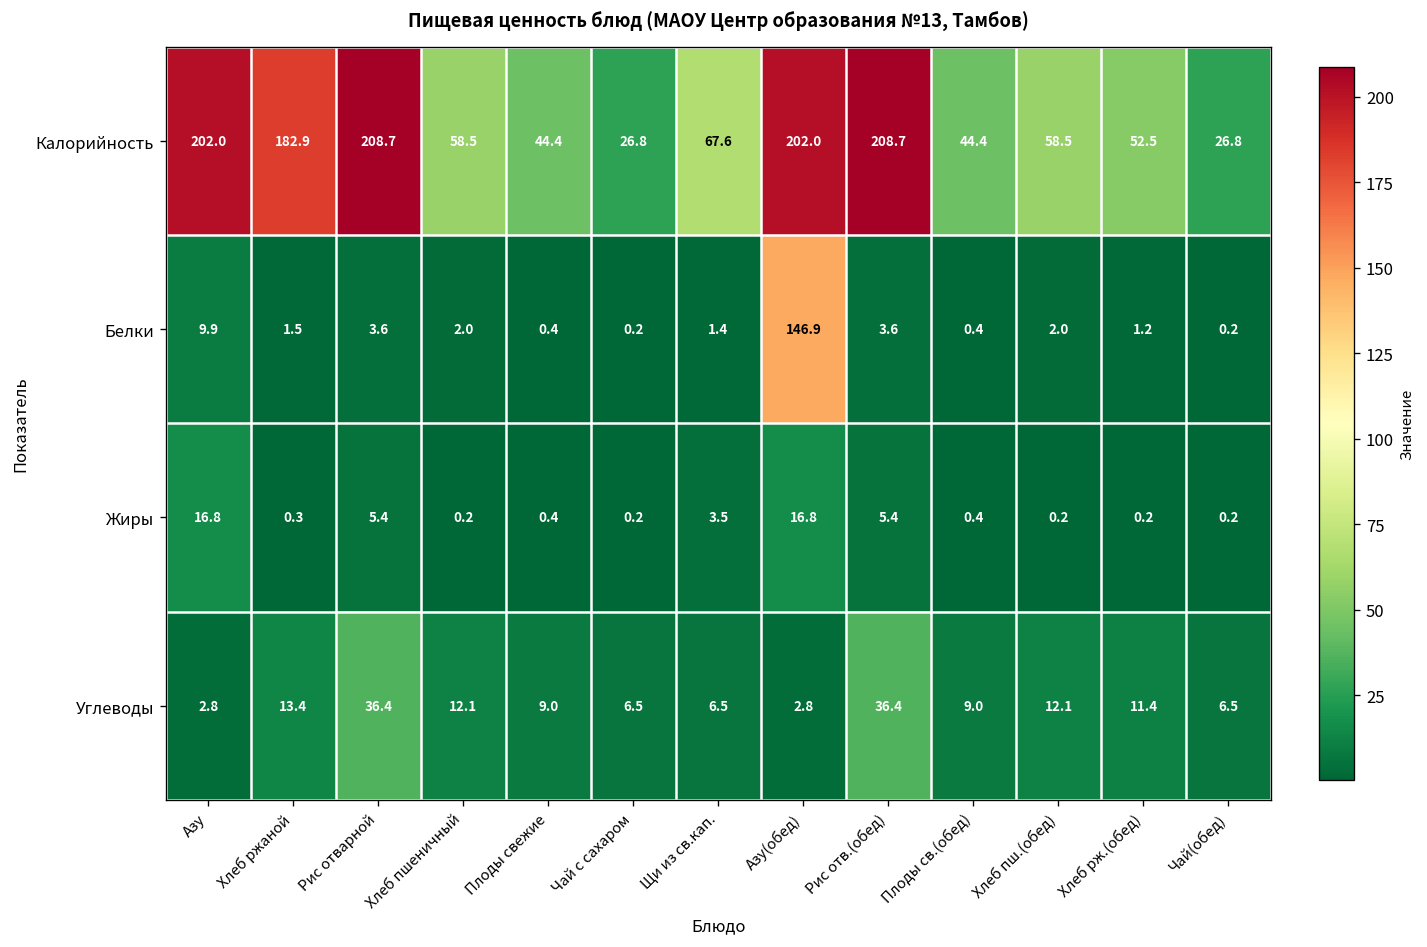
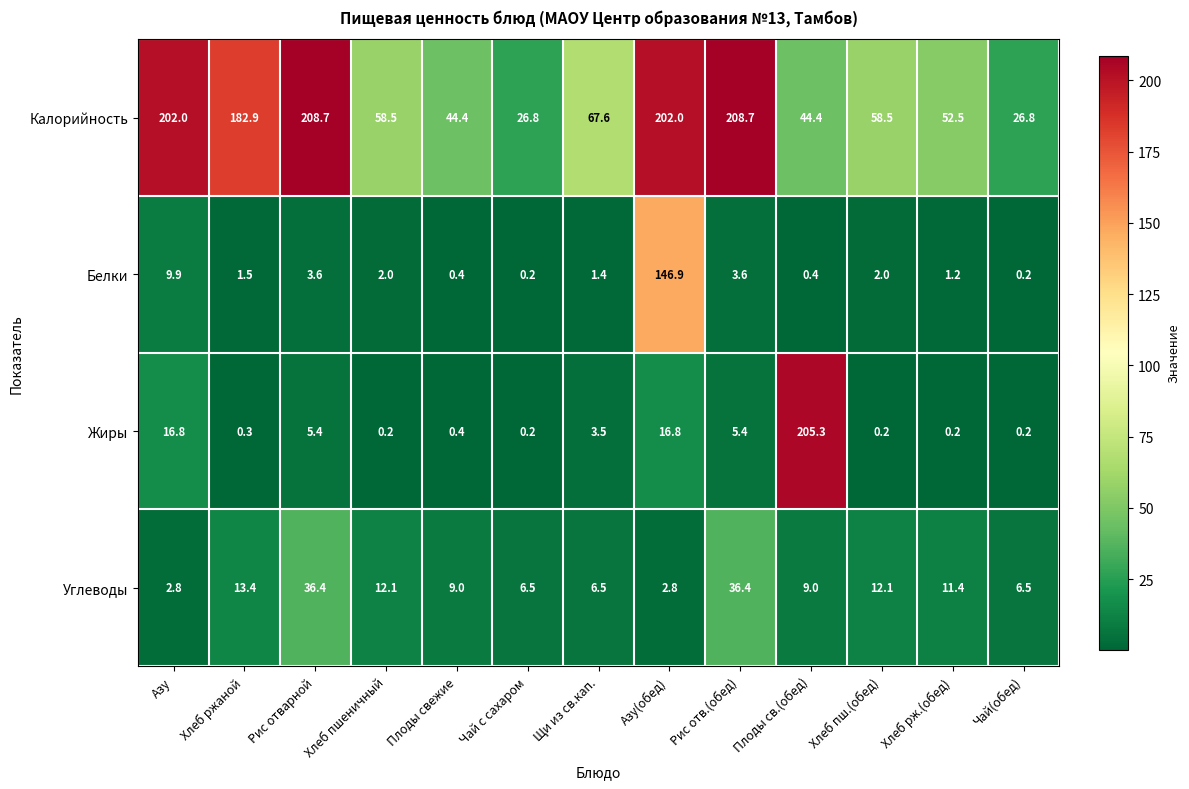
  {
    "Калорийность": {
      "Азу": 202.0,
      "Хлеб ржаной": 182.9,
      "Рис отварной": 208.7,
      "Хлеб пшеничный": 58.5,
      "Плоды свежие": 44.4,
      "Чай с сахаром": 26.8,
      "Щи из св.кап.": 67.6,
      "Азу(обед)": 202.0,
      "Рис отв.(обед)": 208.7,
      "Плоды св.(обед)": 44.4,
      "Хлеб пш.(обед)": 58.5,
      "Хлеб рж.(обед)": 52.5,
      "Чай(обед)": 26.8
    },
    "Белки": {
      "Азу": 9.9,
      "Хлеб ржаной": 1.5,
      "Рис отварной": 3.6,
      "Хлеб пшеничный": 2.0,
      "Плоды свежие": 0.4,
      "Чай с сахаром": 0.2,
      "Щи из св.кап.": 1.4,
      "Азу(обед)": 146.9,
      "Рис отв.(обед)": 3.6,
      "Плоды св.(обед)": 0.4,
      "Хлеб пш.(обед)": 2.0,
      "Хлеб рж.(обед)": 1.2,
      "Чай(обед)": 0.2
    },
    "Жиры": {
      "Азу": 16.8,
      "Хлеб ржаной": 0.3,
      "Рис отварной": 5.4,
      "Хлеб пшеничный": 0.2,
      "Плоды свежие": 0.4,
      "Чай с сахаром": 0.2,
      "Щи из св.кап.": 3.5,
      "Азу(обед)": 16.8,
      "Рис отв.(обед)": 5.4,
-     "Плоды св.(обед)": 0.4,
+     "Плоды св.(обед)": 205.3,
      "Хлеб пш.(обед)": 0.2,
      "Хлеб рж.(обед)": 0.2,
      "Чай(обед)": 0.2
    },
    "Углеводы": {
      "Азу": 2.8,
      "Хлеб ржаной": 13.4,
      "Рис отварной": 36.4,
      "Хлеб пшеничный": 12.1,
      "Плоды свежие": 9.0,
      "Чай с сахаром": 6.5,
      "Щи из св.кап.": 6.5,
      "Азу(обед)": 2.8,
      "Рис отв.(обед)": 36.4,
      "Плоды св.(обед)": 9.0,
      "Хлеб пш.(обед)": 12.1,
      "Хлеб рж.(обед)": 11.4,
      "Чай(обед)": 6.5
    }
  }
